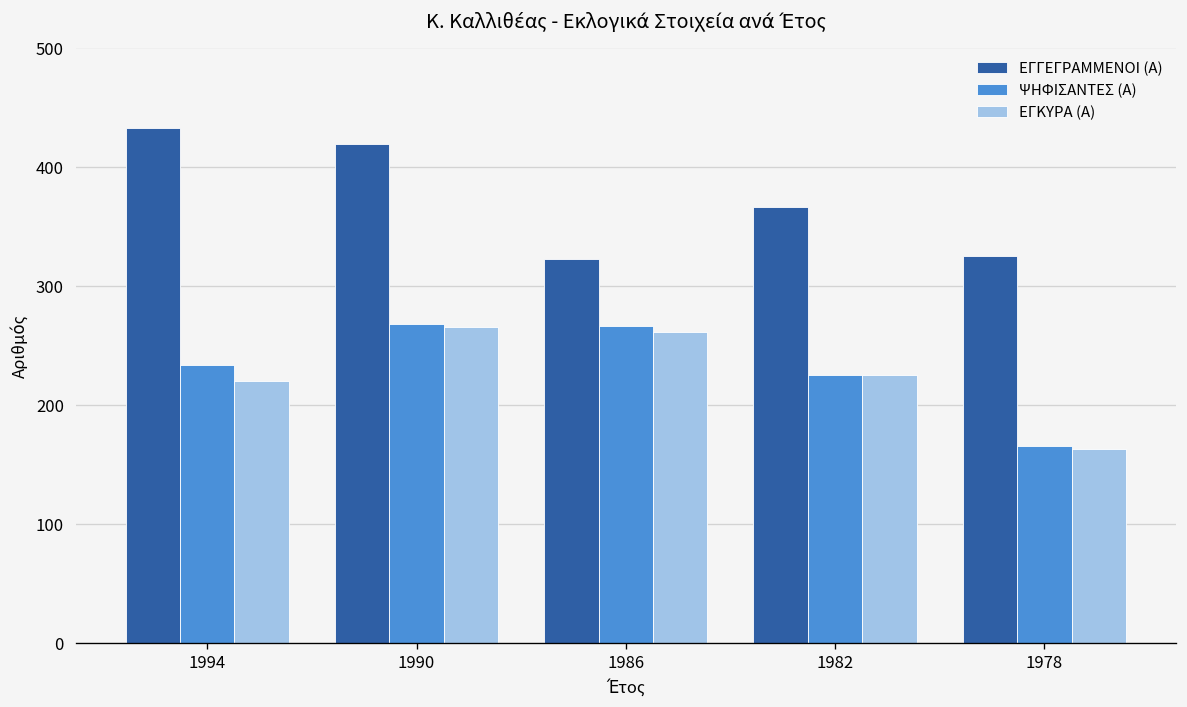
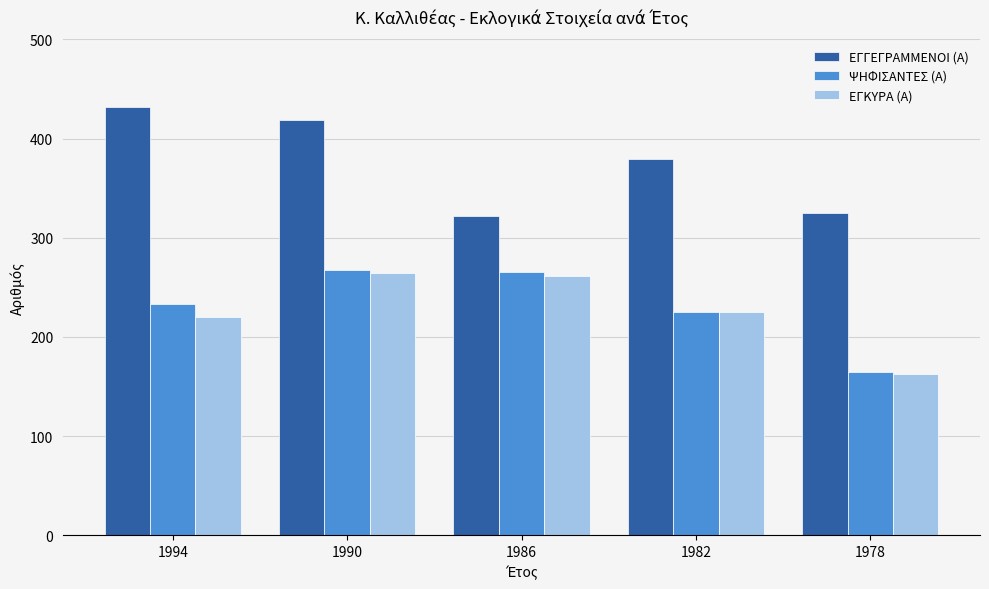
  {
    "ΕΓΓΕΓΡΑΜΜΕΝΟΙ (Α)": {
      "1994": 430,
      "1990": 420,
      "1986": 320,
-     "1982": 370,
+     "1982": 380,
      "1978": 330
    },
    "ΨΗΦΙΣΑΝΤΕΣ (Α)": {
      "1994": 230,
      "1990": 270,
      "1986": 270,
      "1982": 230,
      "1978": 170
    },
    "ΕΓΚΥΡΑ (Α)": {
      "1994": 220,
      "1990": 270,
      "1986": 260,
      "1982": 230,
      "1978": 160
    }
  }
